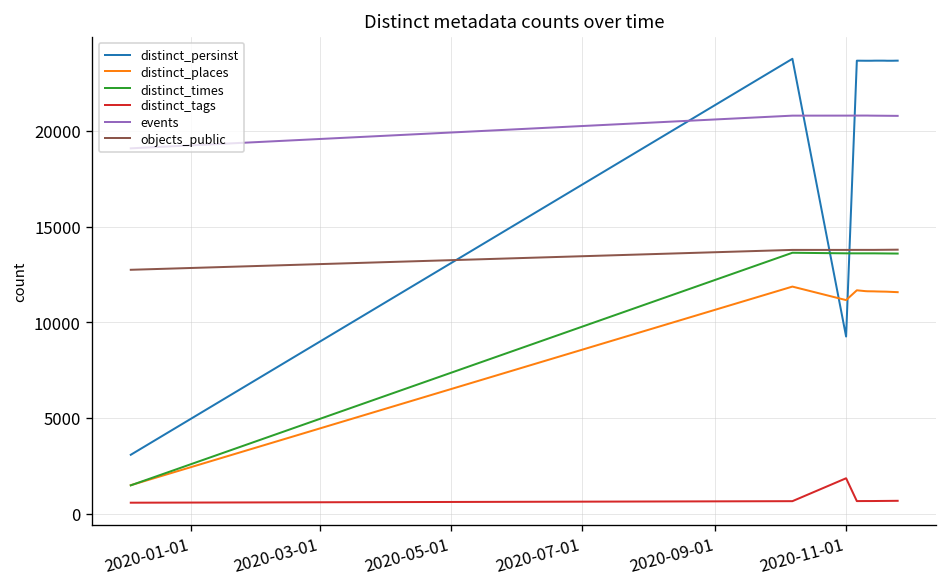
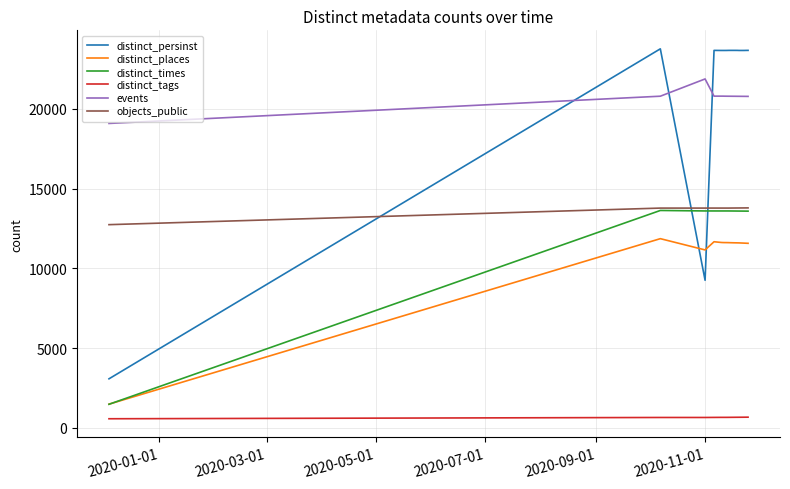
  {
    "distinct_persinst": {
      "2020-11-01": 9300
    },
    "distinct_places": {
      "2020-11-01": 11200
    },
    "distinct_times": {
      "2020-11-01": 13600
    },
    "distinct_tags": {
-     "2020-11-01": 1800
+     "2020-11-01": 700
    },
    "events": {
-     "2020-11-01": 20800
+     "2020-11-01": 21900
    },
    "objects_public": {
      "2020-11-01": 13800
    }
  }
